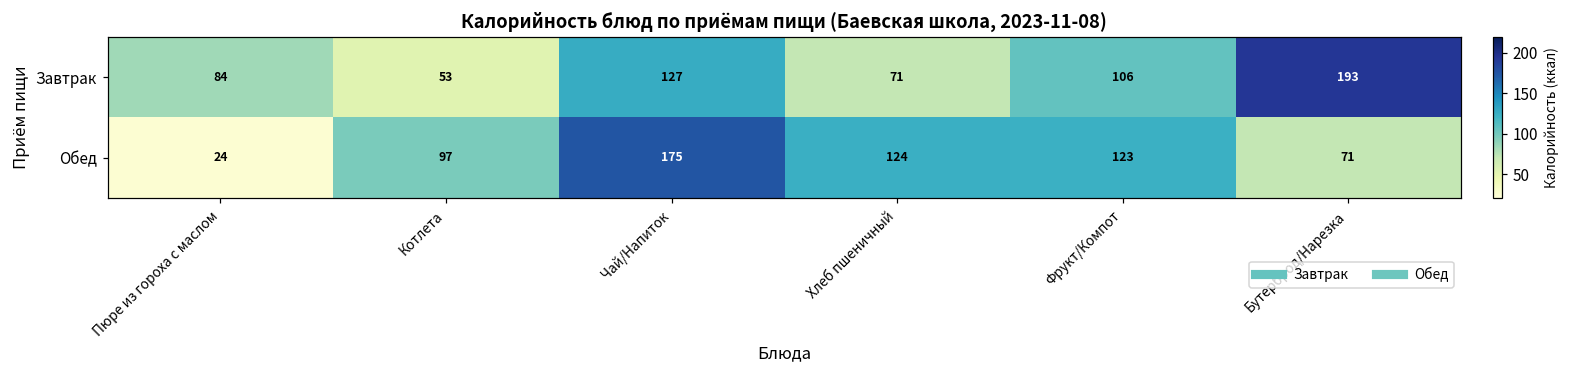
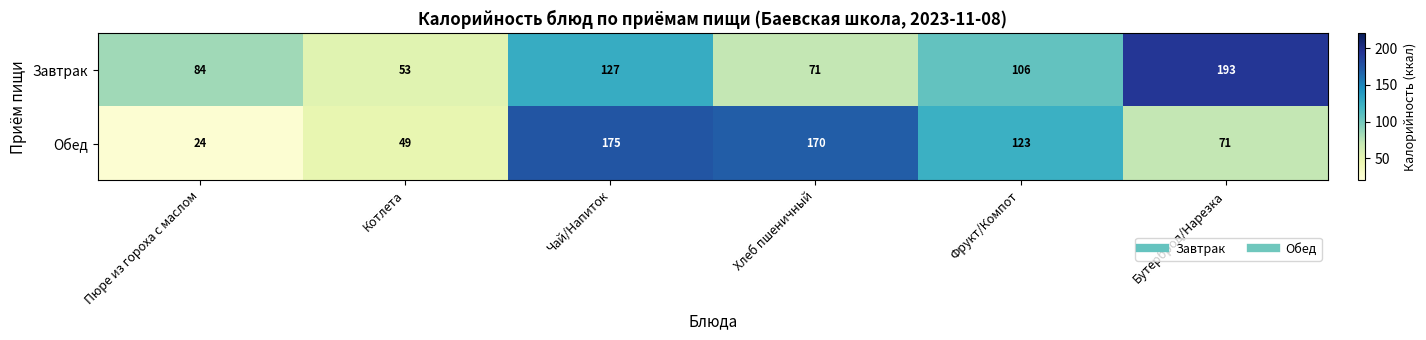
  {
    "Завтрак": {
      "Пюре из гороха с маслом": 84,
      "Котлета": 53,
      "Чай/Напиток": 127,
      "Хлеб пшеничный": 71,
      "Фрукт/Компот": 106,
      "Бутерброд/Нарезка": 193
    },
    "Обед": {
      "Пюре из гороха с маслом": 24,
-     "Котлета": 97,
+     "Котлета": 49,
      "Чай/Напиток": 175,
-     "Хлеб пшеничный": 124,
+     "Хлеб пшеничный": 170,
      "Фрукт/Компот": 123,
      "Бутерброд/Нарезка": 71
    }
  }
